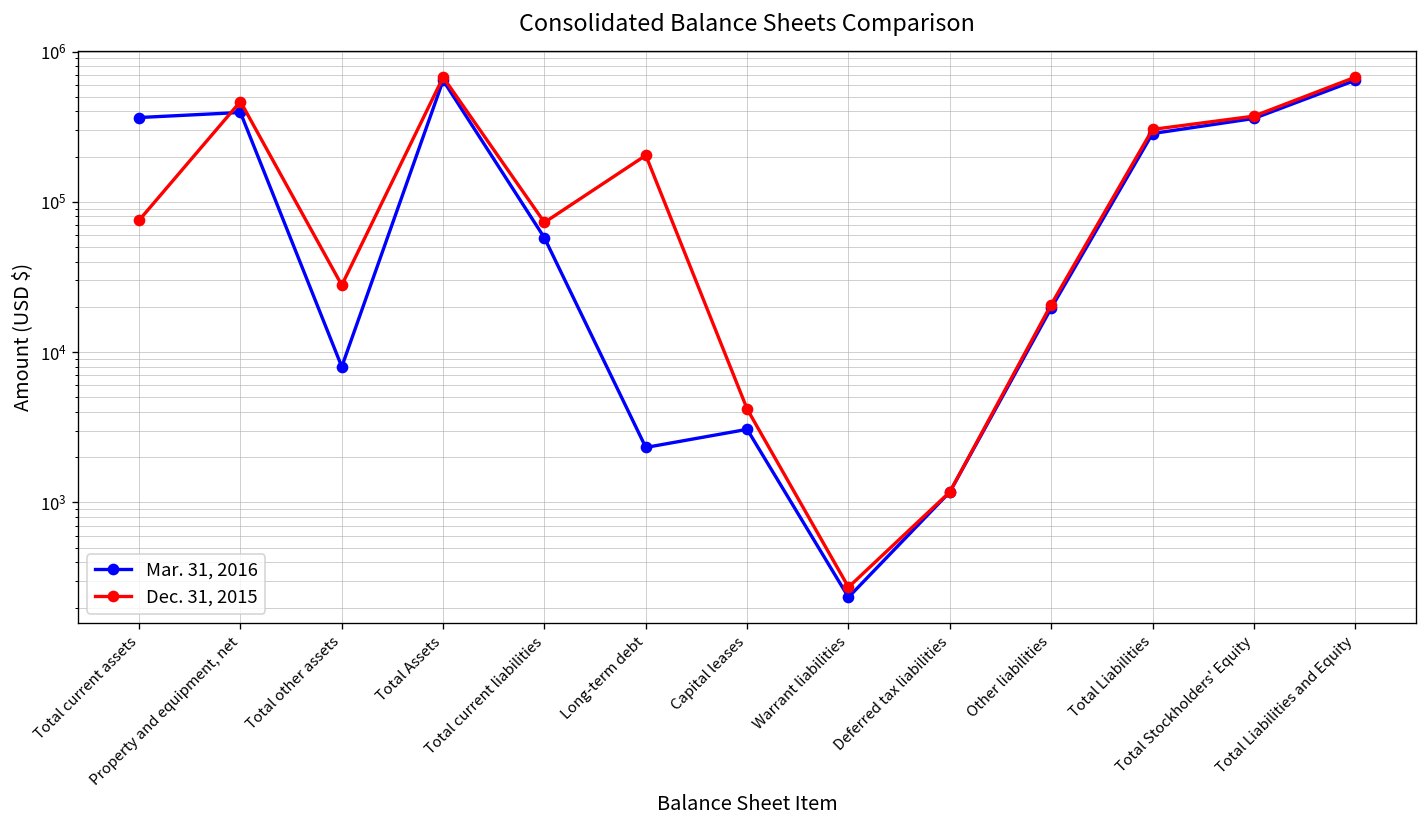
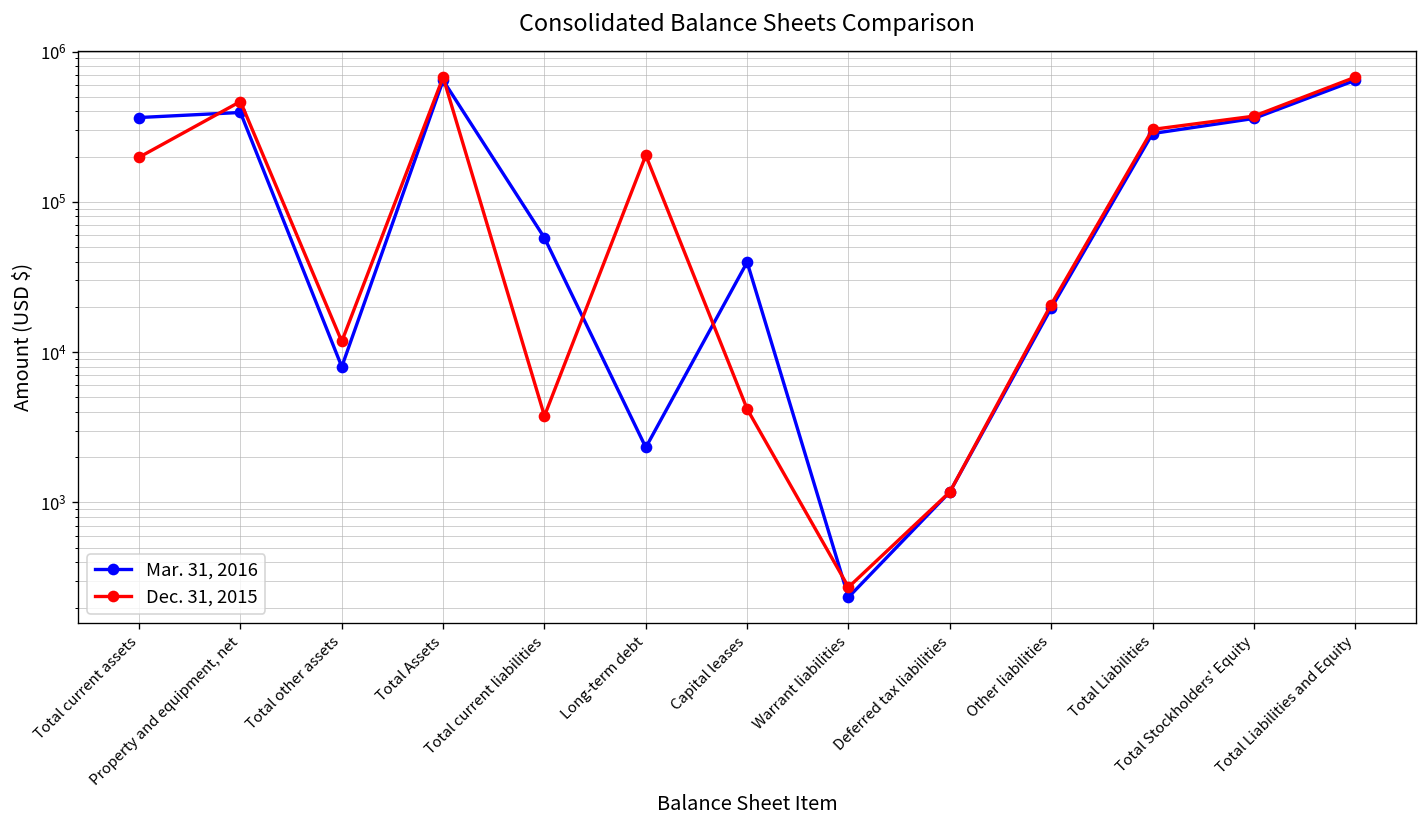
  {
    "Mar. 31, 2016": {
      "Total current assets": 360000,
      "Property and equipment, net": 390000,
      "Total other assets": 8000,
      "Total Assets": 600000,
      "Total current liabilities": 60000,
      "Long-term debt": 2300,
-     "Capital leases": 3100,
+     "Capital leases": 40000,
      "Warrant liabilities": 230,
      "Other liabilities": 20000,
      "Total Liabilities": 280000,
      "Total Liabilities and Equity": 600000
    },
    "Dec. 31, 2015": {
-     "Total current assets": 80000,
+     "Total current assets": 200000,
      "Property and equipment, net": 460000,
-     "Total other assets": 28000,
+     "Total other assets": 12000,
      "Total Assets": 700000,
-     "Total current liabilities": 70000,
+     "Total current liabilities": 3800,
      "Long-term debt": 200000,
      "Capital leases": 4200,
      "Warrant liabilities": 270,
      "Other liabilities": 21000,
      "Total Liabilities": 300000,
      "Total Liabilities and Equity": 700000
    }
  }
